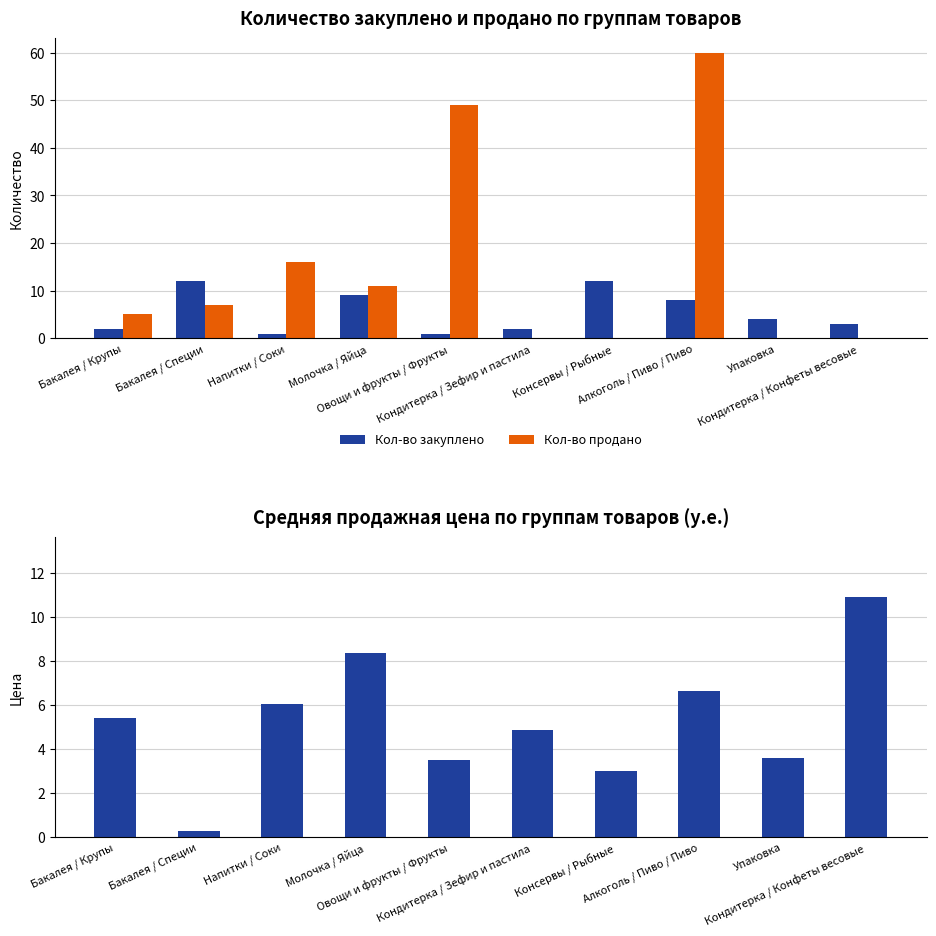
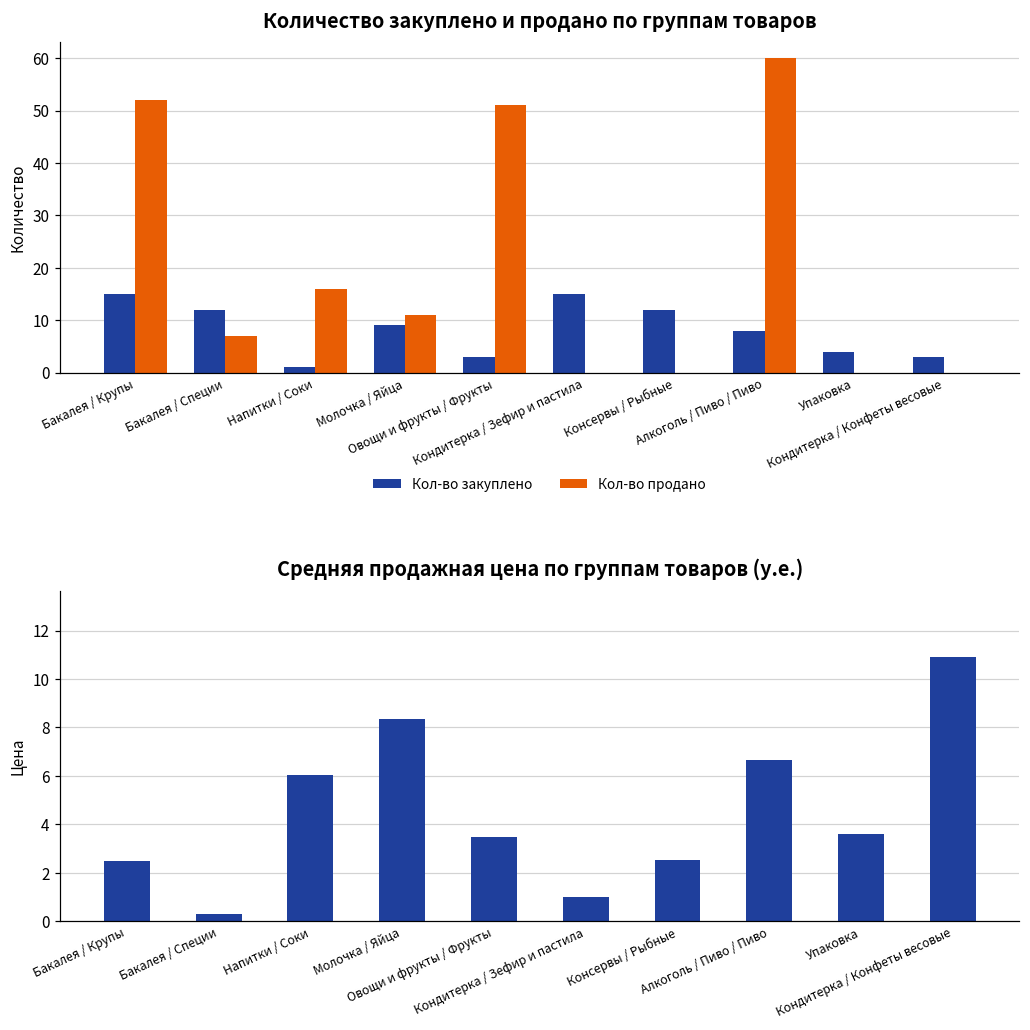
  {
    "Количество закуплено и продано по группам товаров": {
      "Кол-во закуплено": {
-       "Бакалея / Крупы": 2,
+       "Бакалея / Крупы": 15,
        "Бакалея / Специи": 12,
        "Напитки / Соки": 1,
        "Молочка / Яйца": 9,
-       "Овощи и фрукты / Фрукты": 1,
-       "Кондитерка / Зефир и пастила": 2,
+       "Овощи и фрукты / Фрукты": 3,
+       "Кондитерка / Зефир и пастила": 15,
        "Консервы / Рыбные": 12,
        "Алкоголь / Пиво / Пиво": 8,
        "Упаковка": 4,
        "Кондитерка / Конфеты весовые": 3
      },
      "Кол-во продано": {
-       "Бакалея / Крупы": 5,
+       "Бакалея / Крупы": 52,
        "Бакалея / Специи": 7,
        "Напитки / Соки": 16,
        "Молочка / Яйца": 11,
-       "Овощи и фрукты / Фрукты": 49,
+       "Овощи и фрукты / Фрукты": 51,
        "Кондитерка / Зефир и пастила": 0,
        "Консервы / Рыбные": 0,
        "Алкоголь / Пиво / Пиво": 60,
        "Упаковка": 0,
        "Кондитерка / Конфеты весовые": 0
      }
    },
    "Средняя продажная цена по группам товаров (у.е.)": {
-     "Бакалея / Крупы": 5.4,
+     "Бакалея / Крупы": 2.5,
      "Бакалея / Специи": 0.3,
      "Напитки / Соки": 6.0,
      "Молочка / Яйца": 8.4,
      "Овощи и фрукты / Фрукты": 3.5,
-     "Кондитерка / Зефир и пастила": 4.9,
-     "Консервы / Рыбные": 3.0,
+     "Кондитерка / Зефир и пастила": 1.0,
+     "Консервы / Рыбные": 2.5,
      "Алкоголь / Пиво / Пиво": 6.7,
      "Упаковка": 3.6,
      "Кондитерка / Конфеты весовые": 10.9
    }
  }
